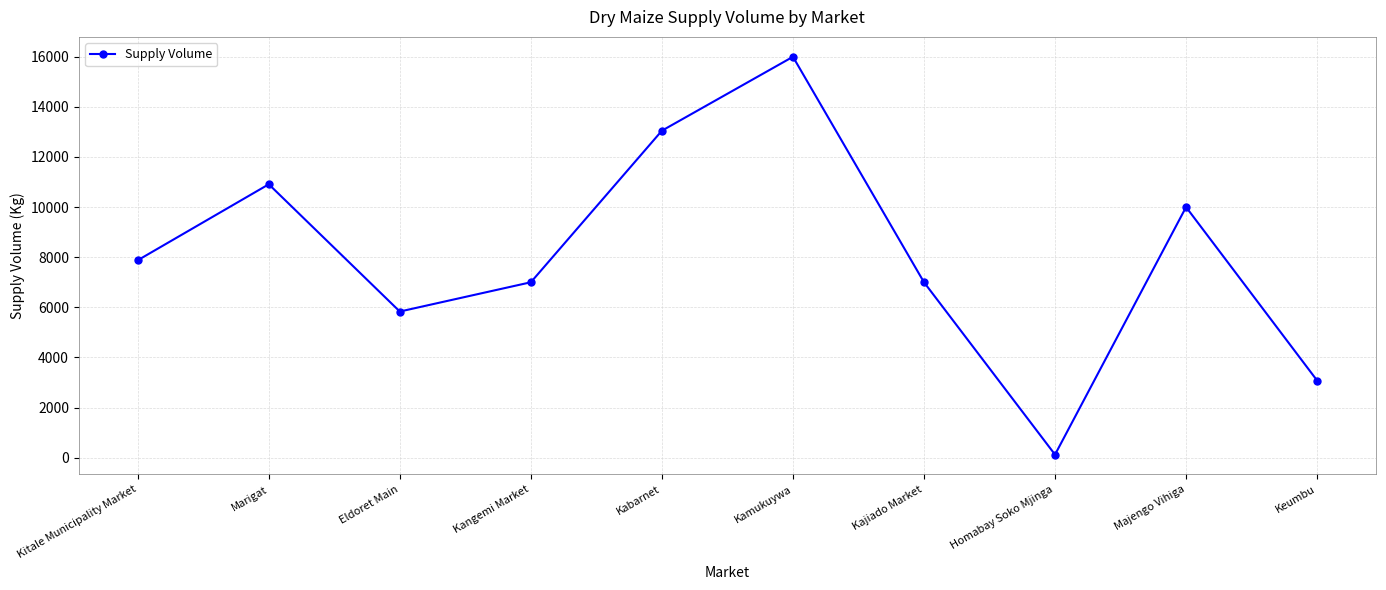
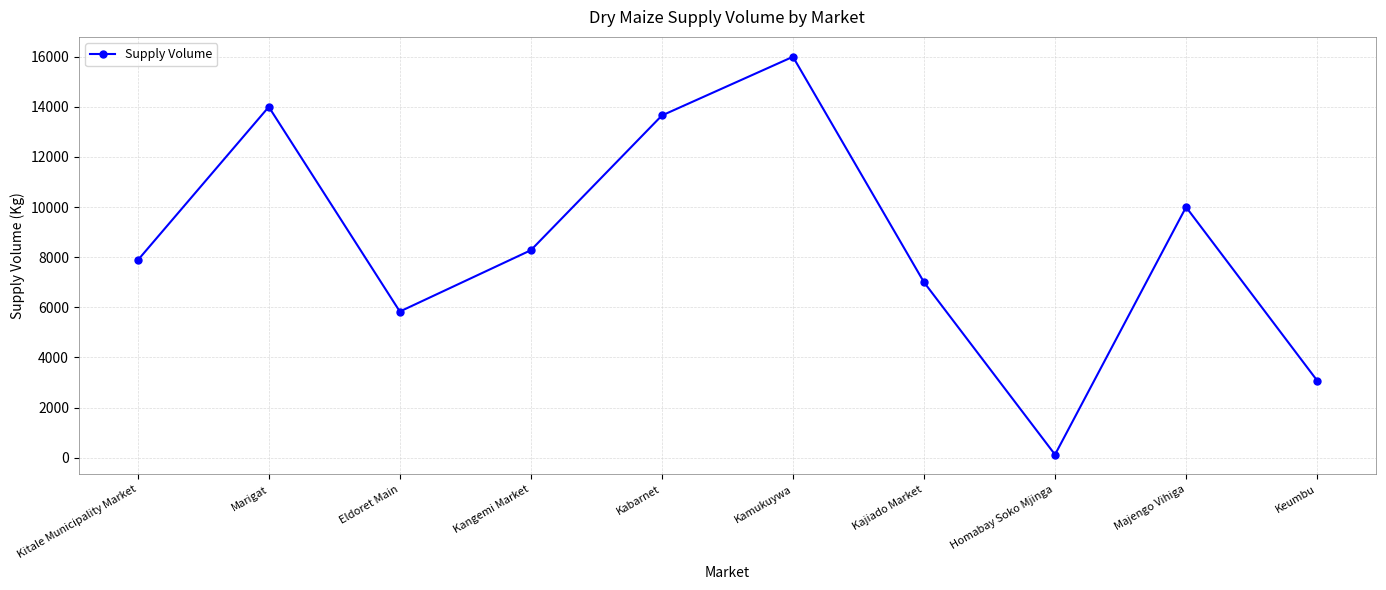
  {
    "Kitale Municipality Market": 7900,
-   "Marigat": 10900,
+   "Marigat": 14000,
    "Eldoret Main": 5800,
-   "Kangemi Market": 7000,
-   "Kabarnet": 13100,
+   "Kangemi Market": 8300,
+   "Kabarnet": 13700,
    "Kamukuywa": 16000,
    "Kajiado Market": 7000,
    "Homabay Soko Mjinga": 100,
    "Majengo Vihiga": 10000,
    "Keumbu": 3100
  }
